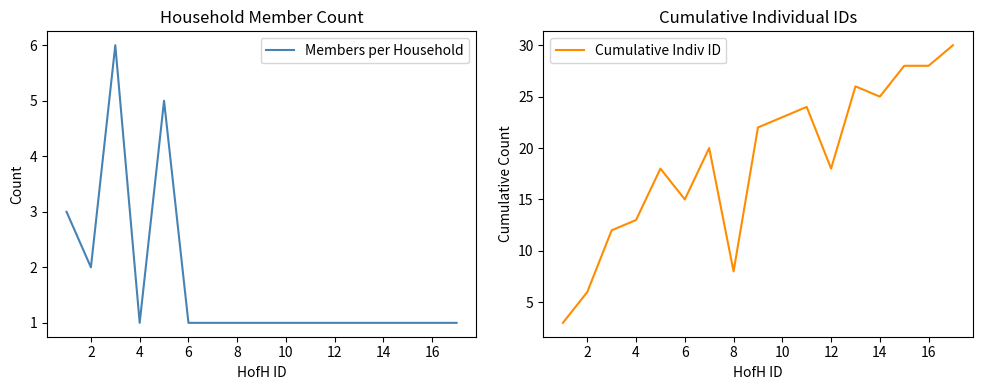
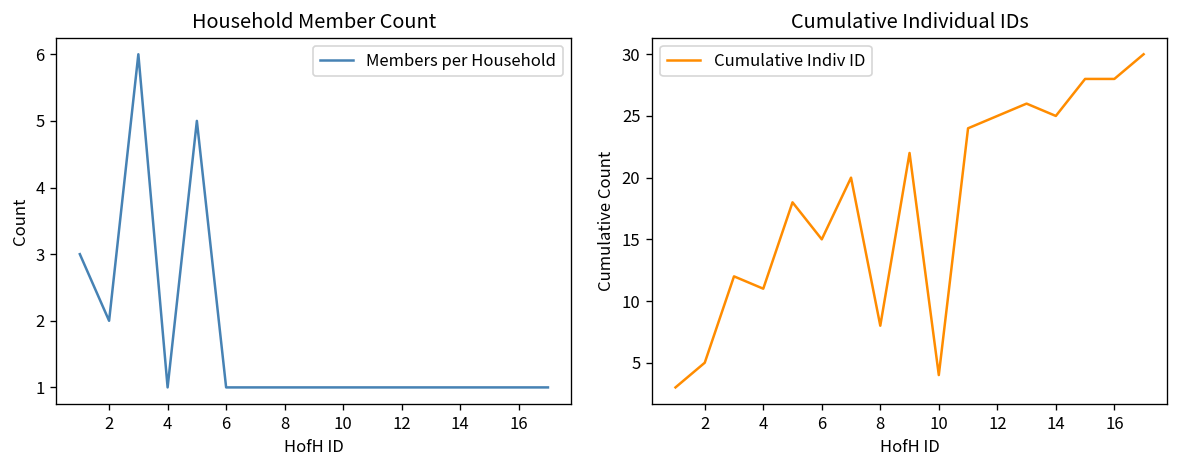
  {
    "Household Member Count": {
      "2": 2.0,
      "4": 1.0,
      "6": 1.0,
      "8": 1.0,
      "10": 1.0,
      "12": 1.0,
      "14": 1.0,
      "16": 1.0
    },
    "Cumulative Individual IDs": {
-     "2": 6,
-     "4": 13,
+     "2": 5,
+     "4": 11,
      "6": 15,
      "8": 8,
-     "10": 23,
-     "12": 18,
+     "10": 4,
+     "12": 25,
      "14": 25,
      "16": 28
    }
  }
